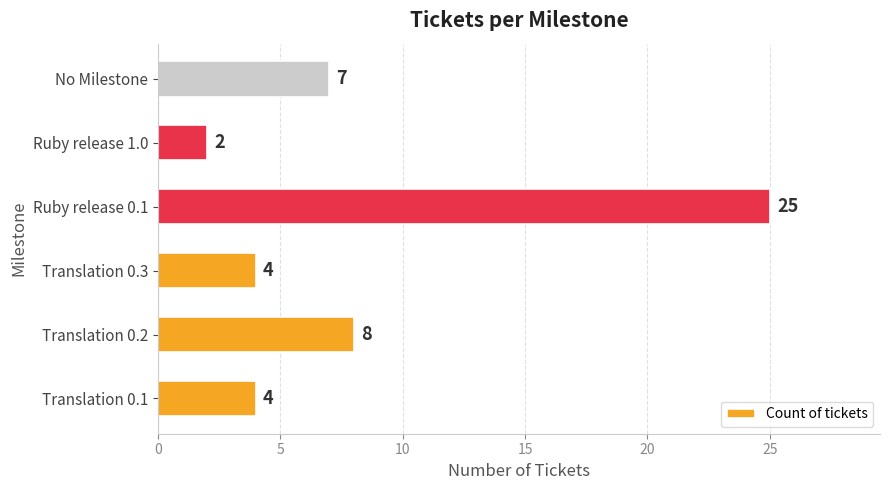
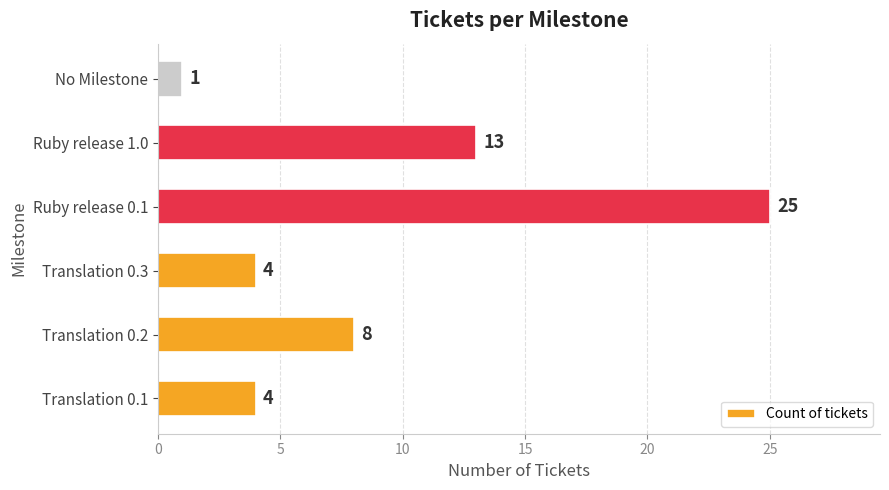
  {
-   "No Milestone": 7,
-   "Ruby release 1.0": 2,
+   "No Milestone": 1,
+   "Ruby release 1.0": 13,
    "Ruby release 0.1": 25,
    "Translation 0.3": 4,
    "Translation 0.2": 8,
    "Translation 0.1": 4
  }
